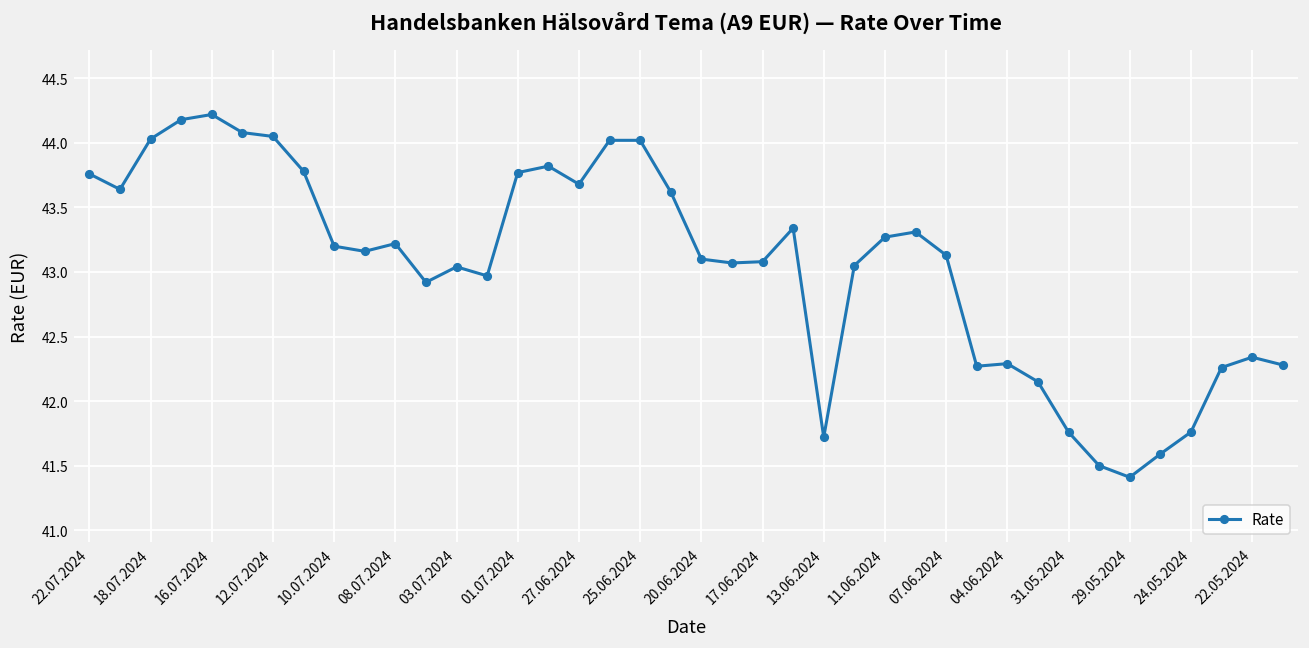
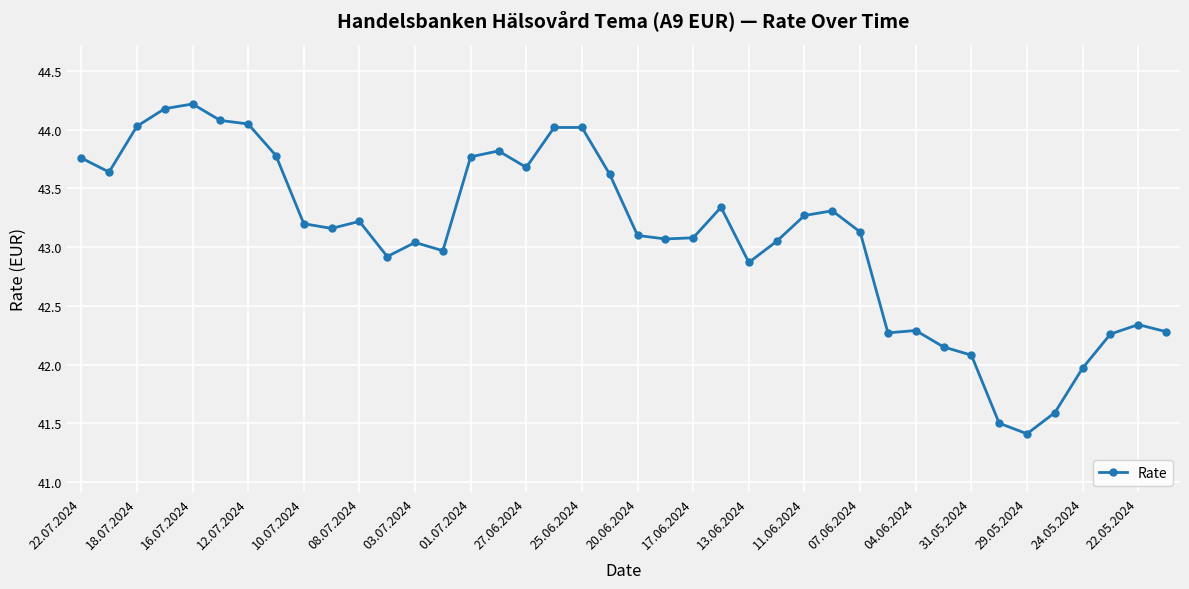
  {
    "22.07.2024": 43.76,
    "18.07.2024": 44.03,
    "16.07.2024": 44.22,
    "12.07.2024": 44.05,
    "10.07.2024": 43.20,
    "08.07.2024": 43.22,
    "03.07.2024": 43.04,
    "01.07.2024": 43.77,
    "27.06.2024": 43.68,
    "25.06.2024": 44.02,
    "20.06.2024": 43.10,
    "17.06.2024": 43.08,
-   "13.06.2024": 41.72,
+   "13.06.2024": 42.87,
    "11.06.2024": 43.27,
    "07.06.2024": 43.13,
    "04.06.2024": 42.29,
-   "31.05.2024": 41.76,
+   "31.05.2024": 42.08,
    "29.05.2024": 41.41,
-   "24.05.2024": 41.76,
+   "24.05.2024": 41.97,
    "22.05.2024": 42.34
  }
